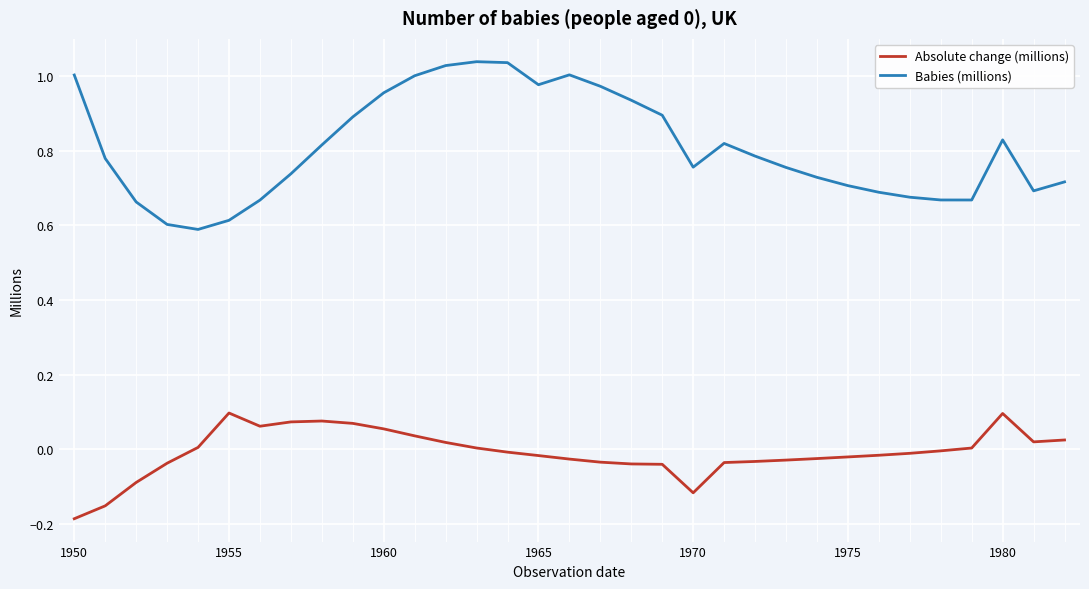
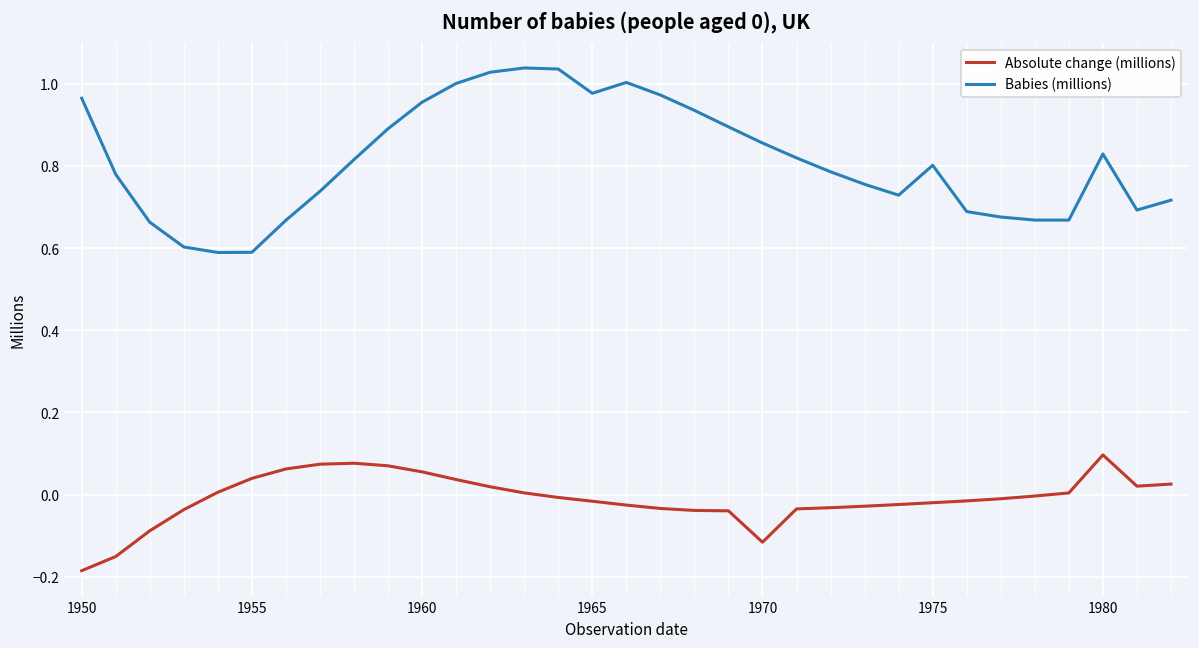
  {
    "Absolute change (millions)": {
      "1950": -0.19,
-     "1955": 0.10,
+     "1955": 0.04,
      "1960": 0.06,
      "1965": -0.02,
      "1970": -0.12,
      "1975": -0.02,
      "1980": 0.10
    },
    "Babies (millions)": {
-     "1950": 1.00,
-     "1955": 0.61,
+     "1950": 0.96,
+     "1955": 0.59,
      "1960": 0.96,
      "1965": 0.98,
-     "1970": 0.76,
-     "1975": 0.71,
+     "1970": 0.86,
+     "1975": 0.80,
      "1980": 0.83
    }
  }
